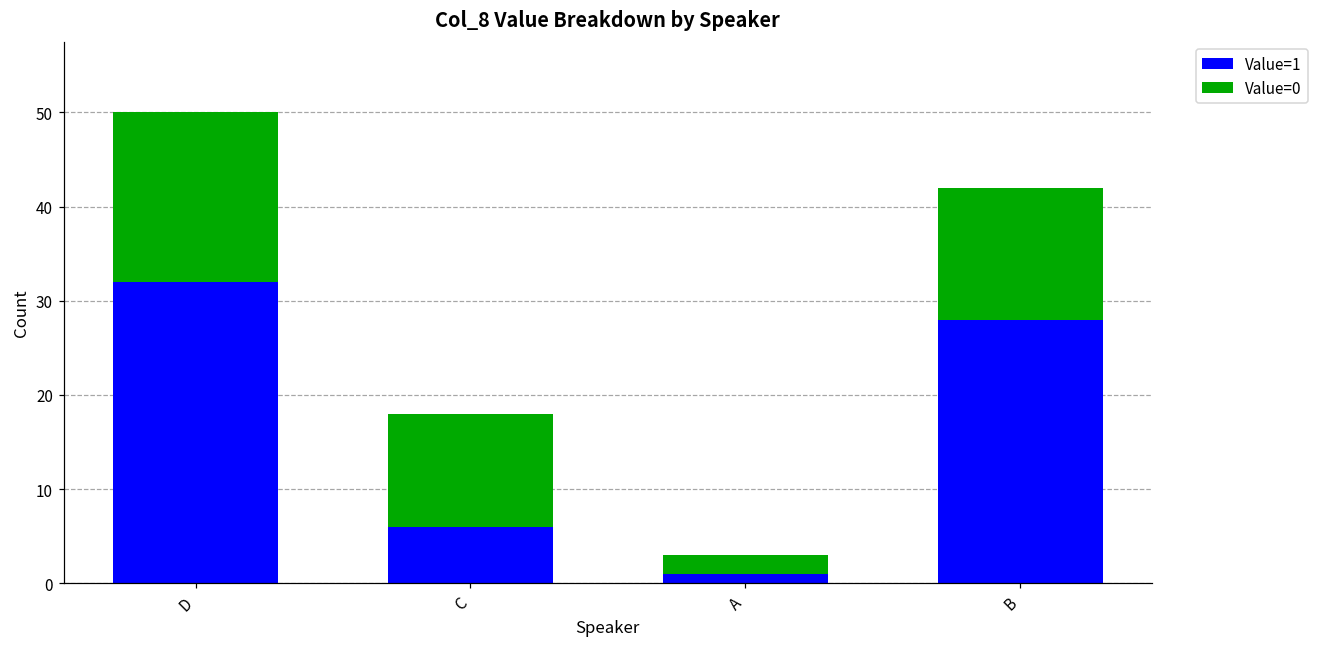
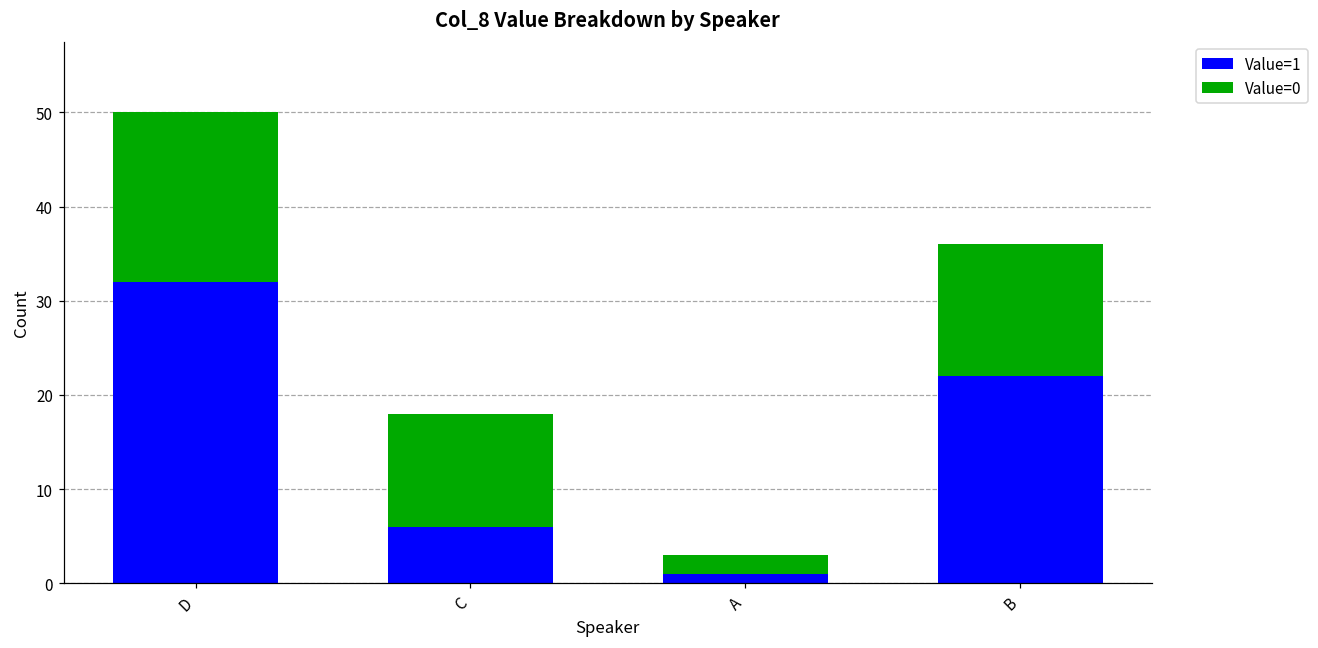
  {
    "Value=1": {
      "D": 32,
      "C": 6,
      "A": 1,
-     "B": 28
+     "B": 22
    },
    "Value=0": {
      "D": 18,
      "C": 12,
      "A": 2,
      "B": 14
    }
  }
